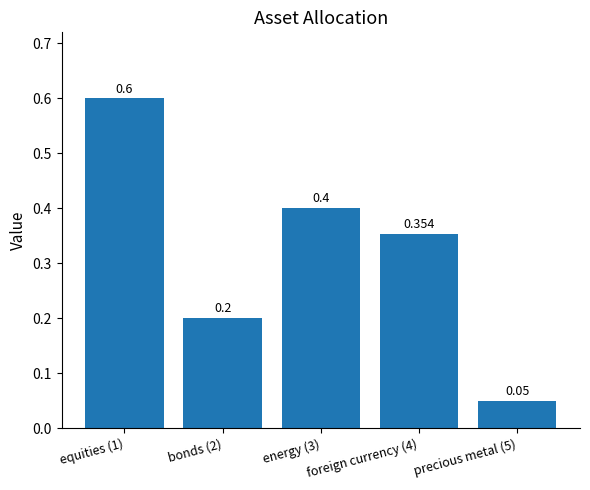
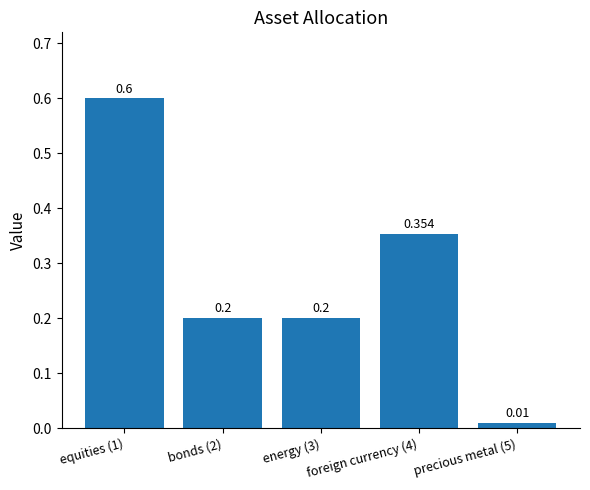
  {
    "equities (1)": 0.6,
    "bonds (2)": 0.2,
-   "energy (3)": 0.4,
+   "energy (3)": 0.2,
    "foreign currency (4)": 0.354,
-   "precious metal (5)": 0.05
+   "precious metal (5)": 0.01
  }
